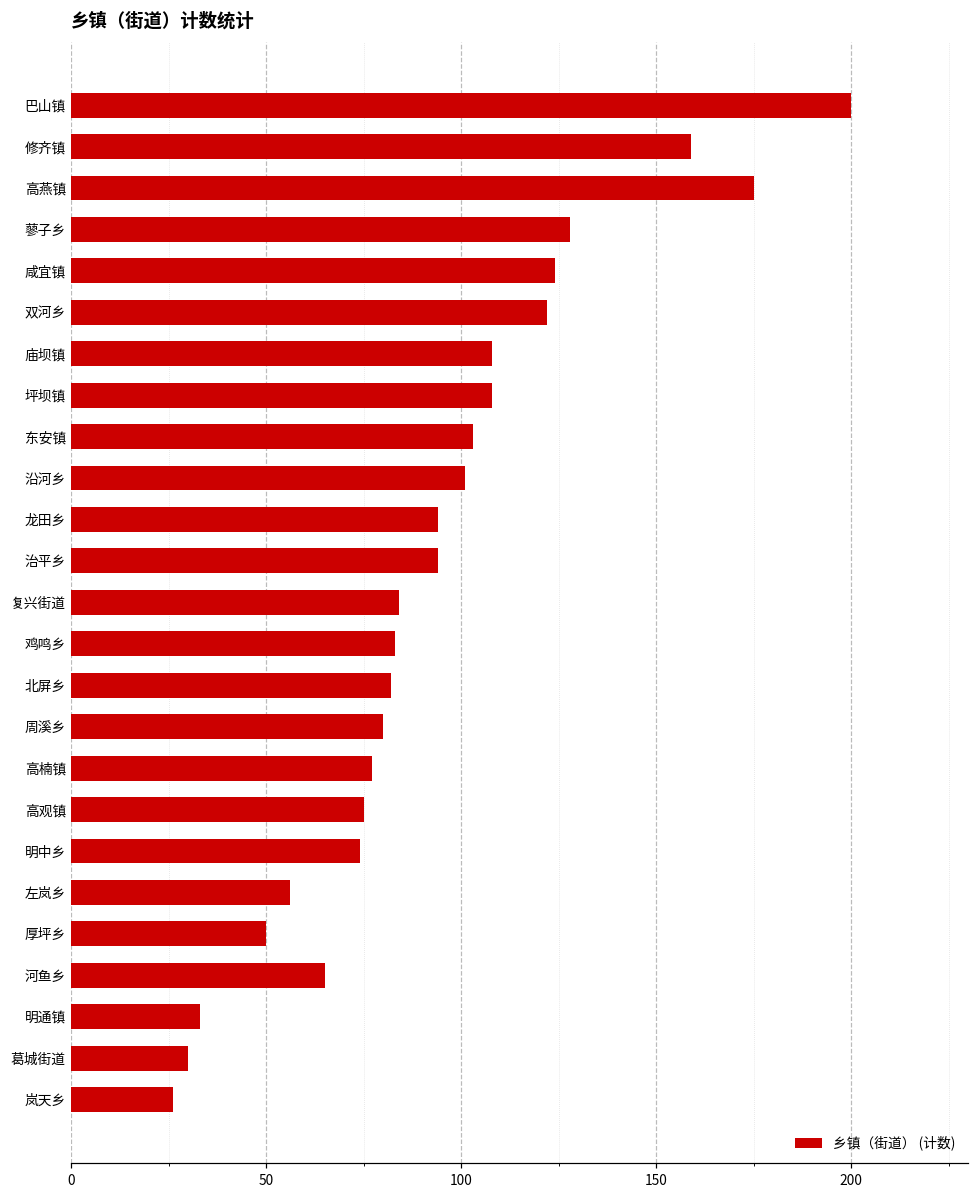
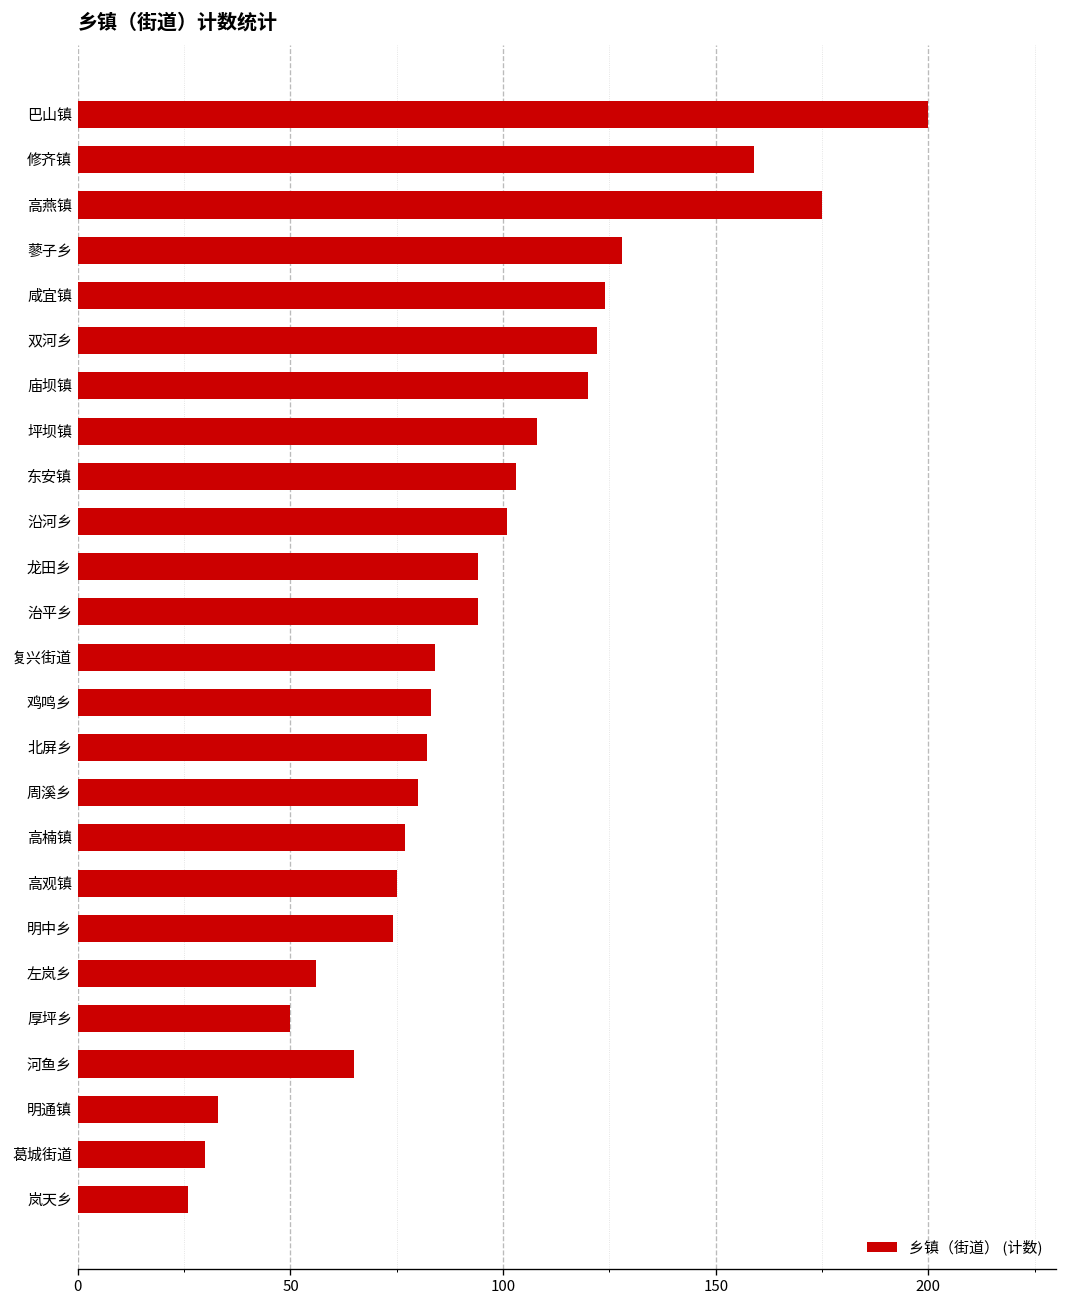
  {
    "巴山镇": 200,
    "修齐镇": 159,
    "高燕镇": 175,
    "蓼子乡": 128,
    "咸宜镇": 124,
    "双河乡": 122,
-   "庙坝镇": 108,
+   "庙坝镇": 120,
    "坪坝镇": 108,
    "东安镇": 103,
    "沿河乡": 101,
    "龙田乡": 94,
    "治平乡": 94,
    "复兴街道": 84,
    "鸡鸣乡": 83,
    "北屏乡": 82,
    "周溪乡": 80,
    "高楠镇": 77,
    "高观镇": 75,
    "明中乡": 74,
    "左岚乡": 56,
    "厚坪乡": 50,
    "河鱼乡": 65,
    "明通镇": 33,
    "葛城街道": 30,
    "岚天乡": 26
  }
